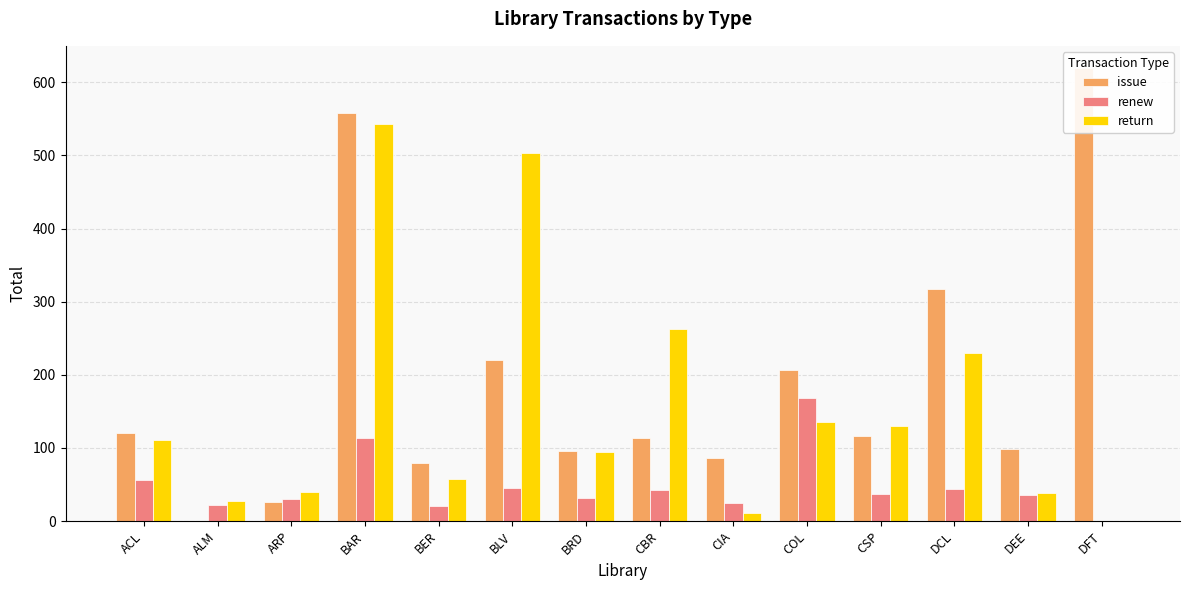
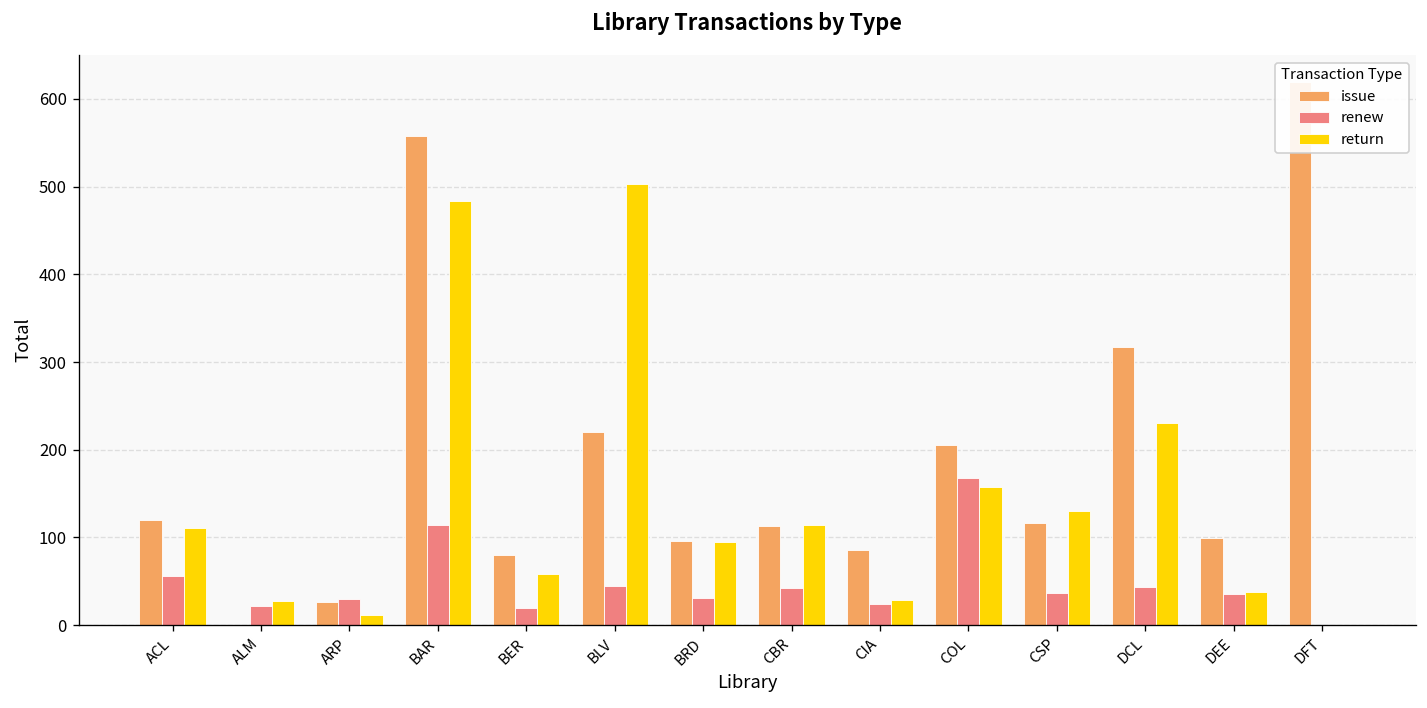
  {
    "return": {
      "ACL": 110,
      "ALM": 30,
-     "ARP": 40,
-     "BAR": 540,
+     "ARP": 10,
+     "BAR": 480,
      "BER": 60,
      "BLV": 500,
      "BRD": 100,
-     "CBR": 260,
-     "CIA": 10,
-     "COL": 140,
+     "CBR": 110,
+     "CIA": 30,
+     "COL": 160,
      "CSP": 130,
      "DCL": 230,
      "DEE": 40,
      "DFT": 0
    }
  }
